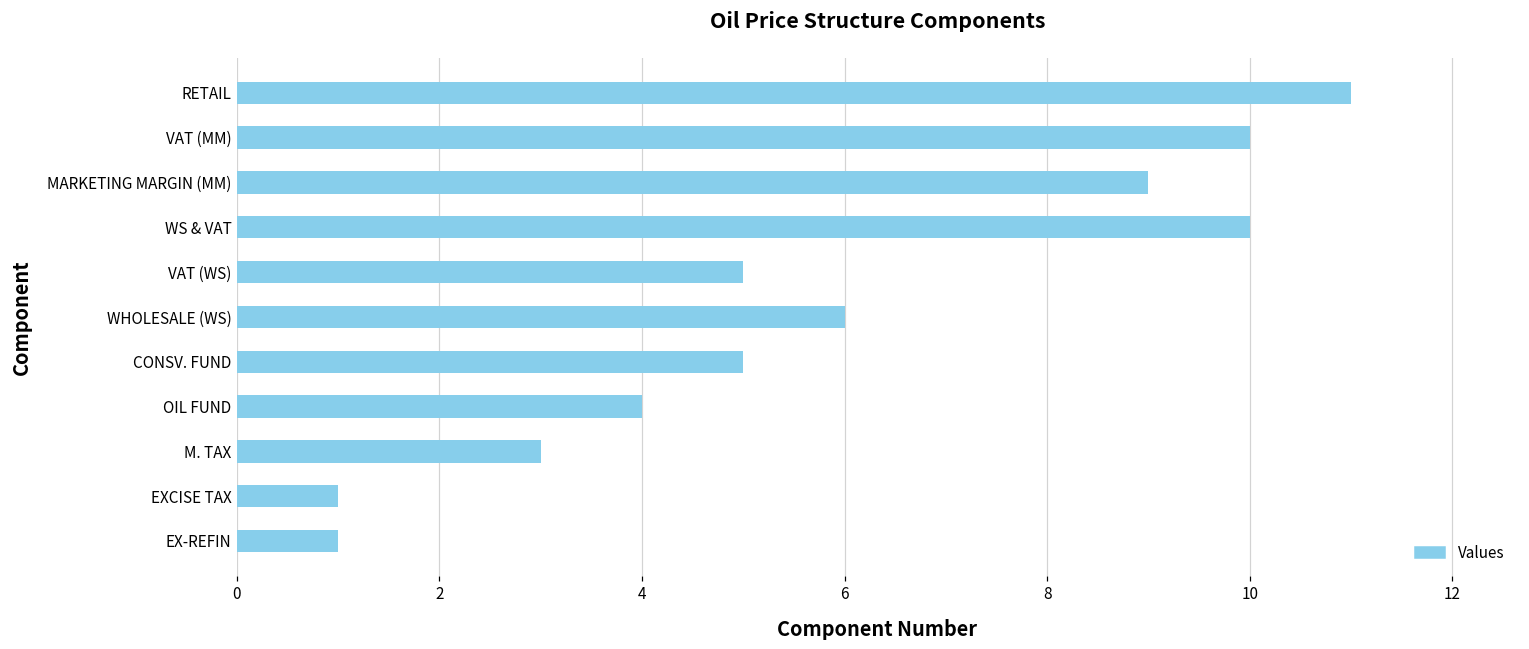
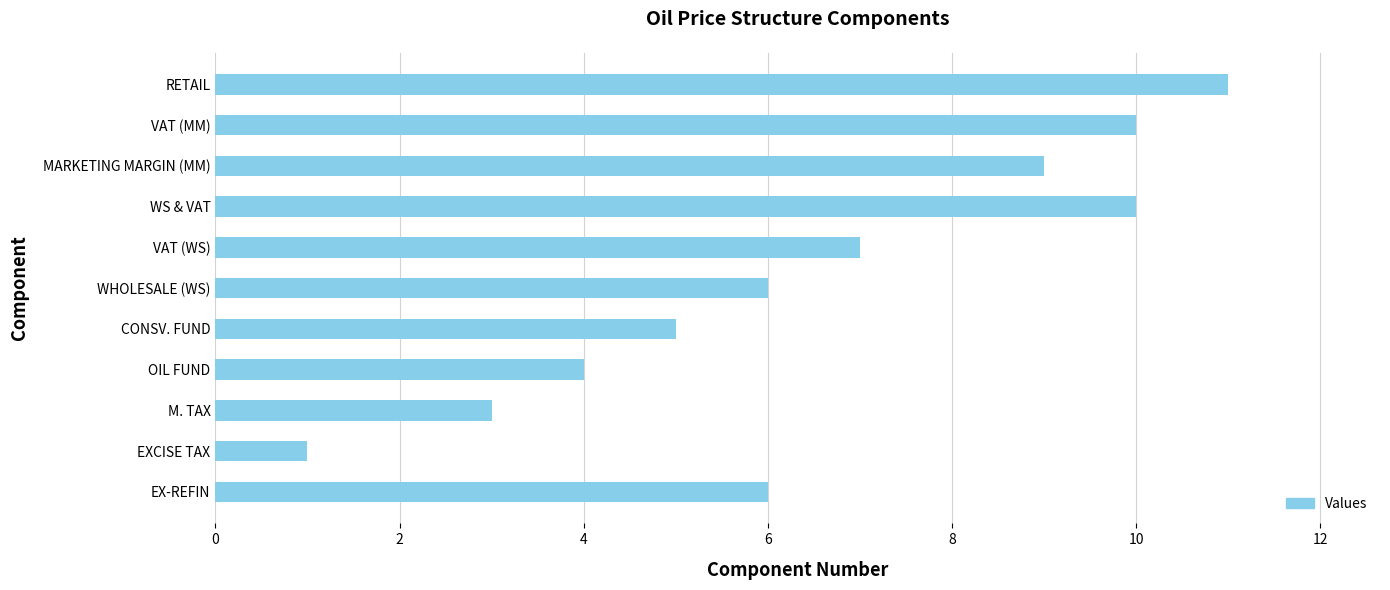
  {
    "RETAIL": 11,
    "VAT (MM)": 10,
    "MARKETING MARGIN (MM)": 9,
    "WS & VAT": 10,
-   "VAT (WS)": 5,
+   "VAT (WS)": 7,
    "WHOLESALE (WS)": 6,
    "CONSV. FUND": 5,
    "OIL FUND": 4,
    "M. TAX": 3,
    "EXCISE TAX": 1,
-   "EX-REFIN": 1
+   "EX-REFIN": 6
  }
